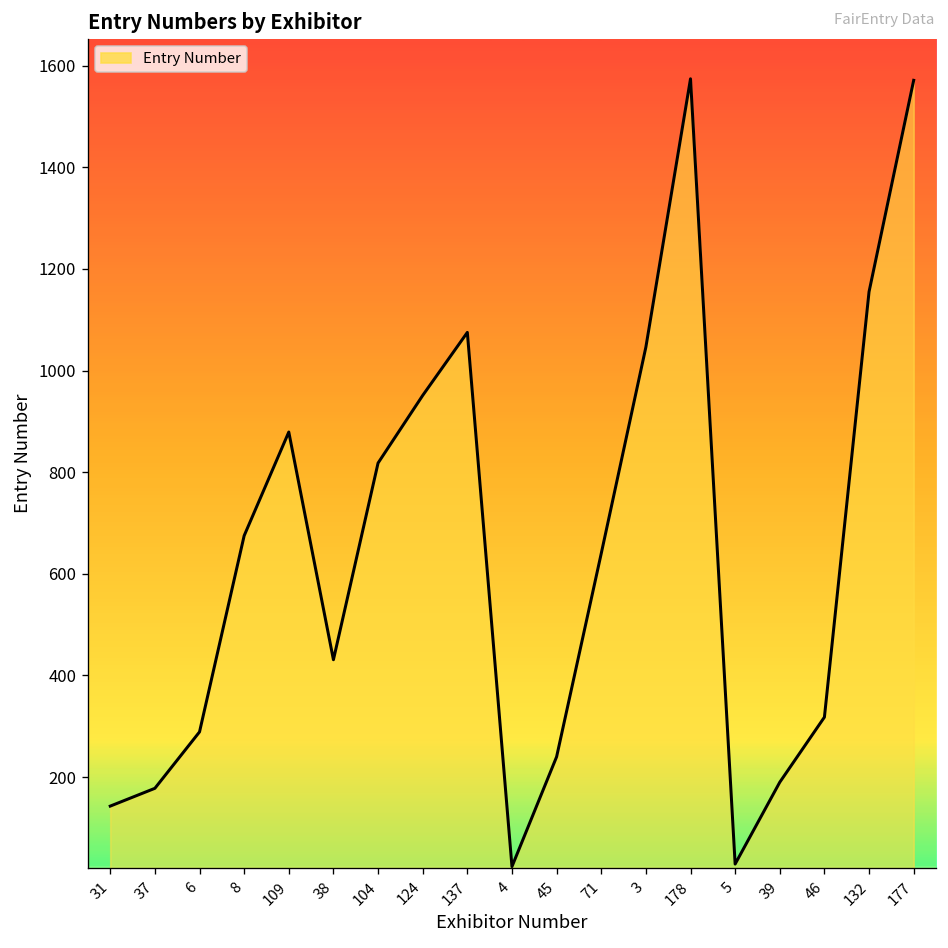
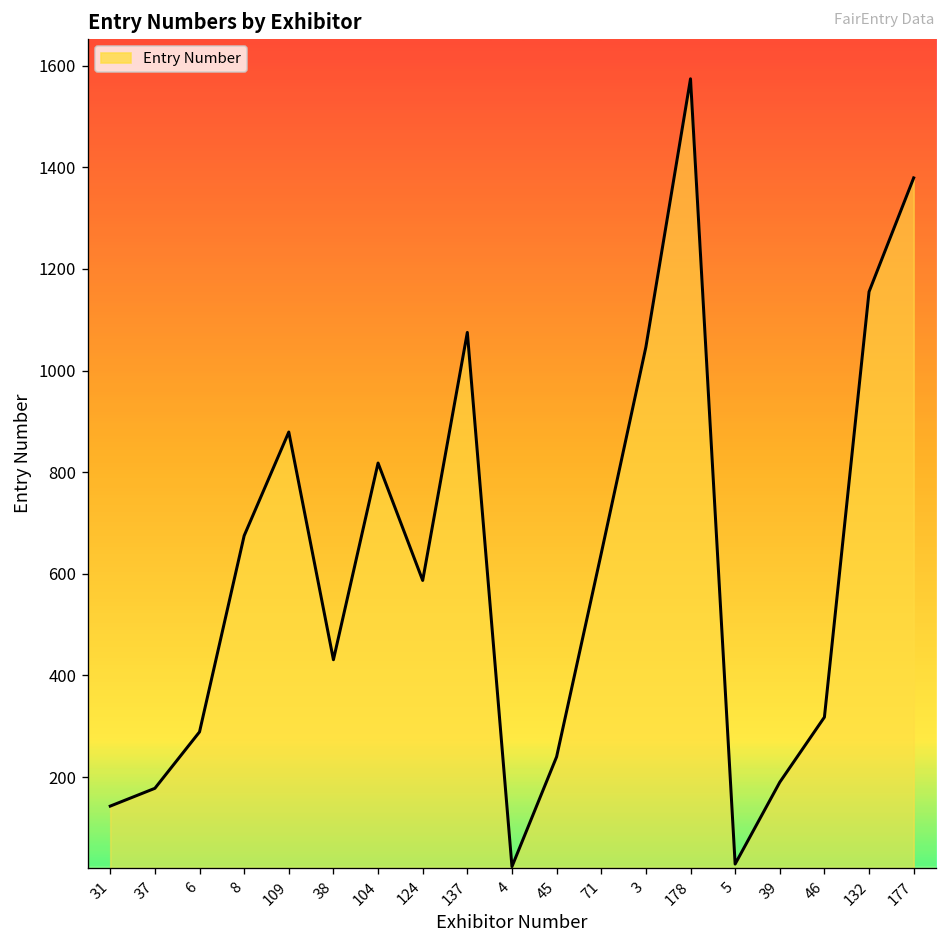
  {
    "31": 140,
    "37": 180,
    "6": 290,
    "8": 680,
    "109": 880,
    "38": 430,
    "104": 820,
-   "124": 950,
+   "124": 590,
    "137": 1080,
    "4": 20,
    "45": 240,
    "71": 640,
    "3": 1050,
    "178": 1570,
    "5": 30,
    "39": 190,
    "46": 320,
    "132": 1160,
-   "177": 1570
+   "177": 1380
  }
